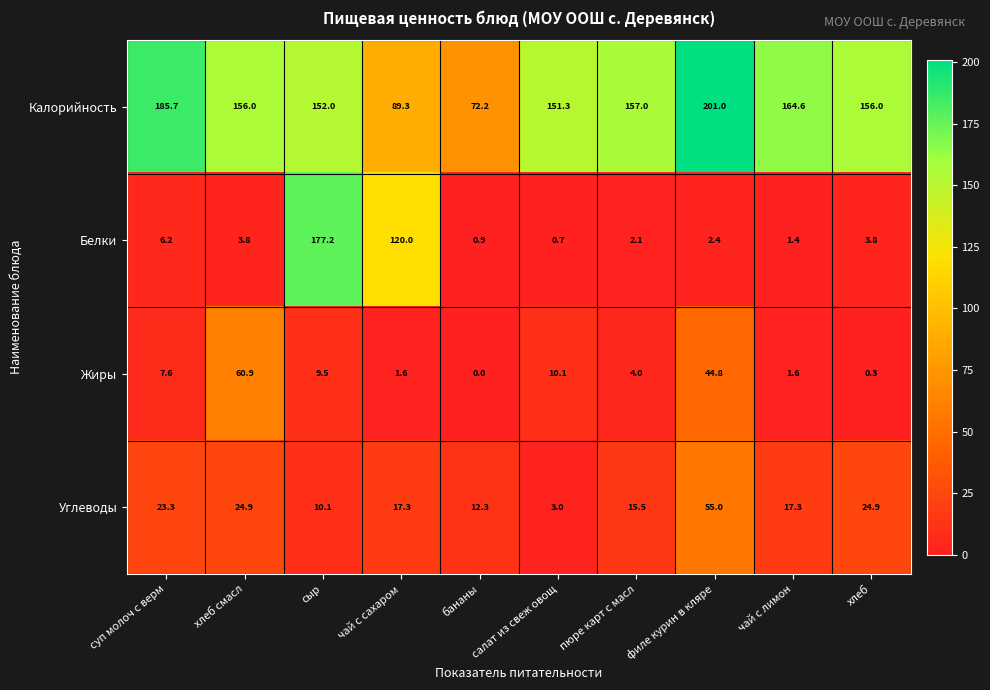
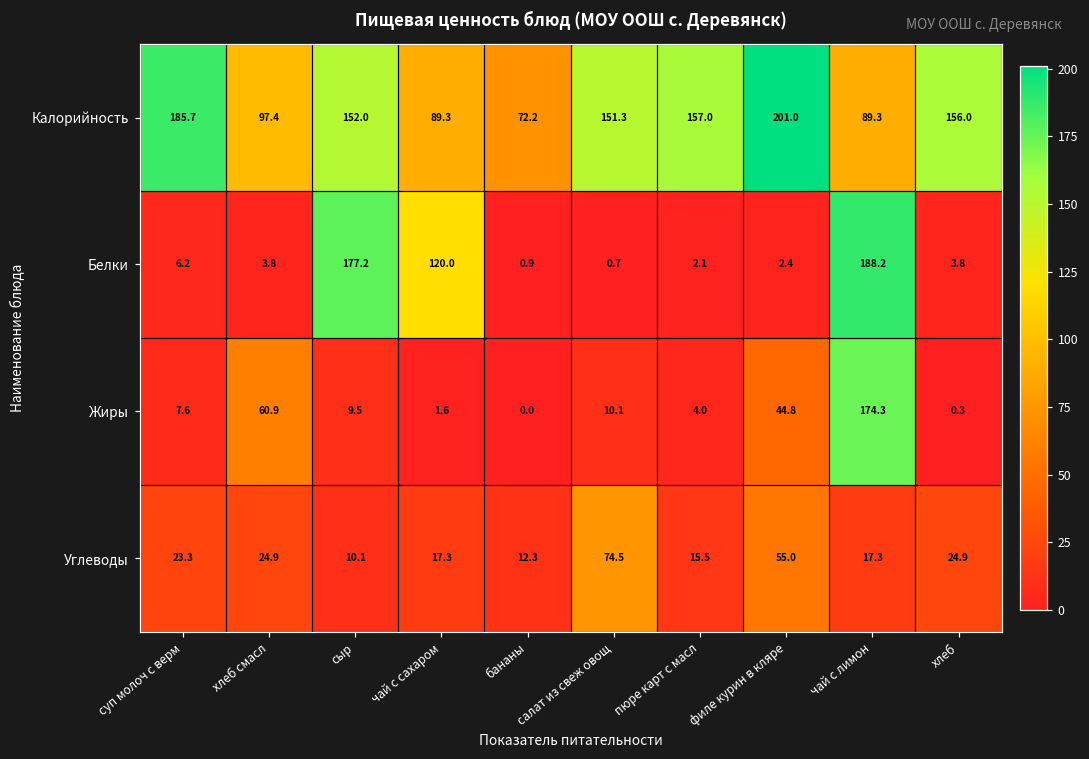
  {
    "Калорийность": {
      "суп молоч с верм": 185.7,
-     "хлеб смасл": 156.0,
+     "хлеб смасл": 97.4,
      "сыр": 152.0,
      "чай с сахаром": 89.3,
      "бананы": 72.2,
      "салат из свеж овощ": 151.3,
      "пюре карт с масл": 157.0,
      "филе курин в кляре": 201.0,
-     "чай с лимон": 164.6,
+     "чай с лимон": 89.3,
      "хлеб": 156.0
    },
    "Белки": {
      "суп молоч с верм": 6.2,
      "хлеб смасл": 3.8,
      "сыр": 177.2,
      "чай с сахаром": 120.0,
      "бананы": 0.9,
      "салат из свеж овощ": 0.7,
      "пюре карт с масл": 2.1,
      "филе курин в кляре": 2.4,
-     "чай с лимон": 1.4,
+     "чай с лимон": 188.2,
      "хлеб": 3.8
    },
    "Жиры": {
      "суп молоч с верм": 7.6,
      "хлеб смасл": 60.9,
      "сыр": 9.5,
      "чай с сахаром": 1.6,
      "бананы": 0.0,
      "салат из свеж овощ": 10.1,
      "пюре карт с масл": 4.0,
      "филе курин в кляре": 44.8,
-     "чай с лимон": 1.6,
+     "чай с лимон": 174.3,
      "хлеб": 0.3
    },
    "Углеводы": {
      "суп молоч с верм": 23.3,
      "хлеб смасл": 24.9,
      "сыр": 10.1,
      "чай с сахаром": 17.3,
      "бананы": 12.3,
-     "салат из свеж овощ": 3.0,
+     "салат из свеж овощ": 74.5,
      "пюре карт с масл": 15.5,
      "филе курин в кляре": 55.0,
      "чай с лимон": 17.3,
      "хлеб": 24.9
    }
  }
